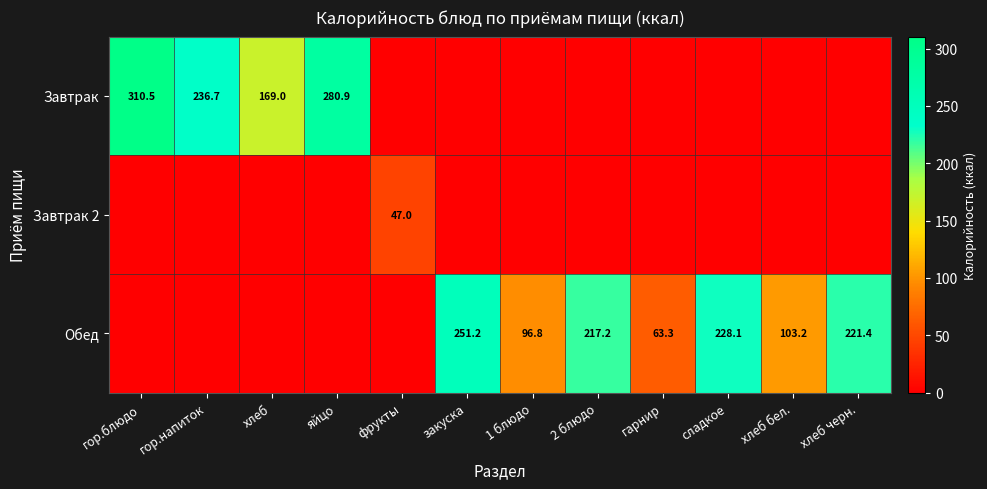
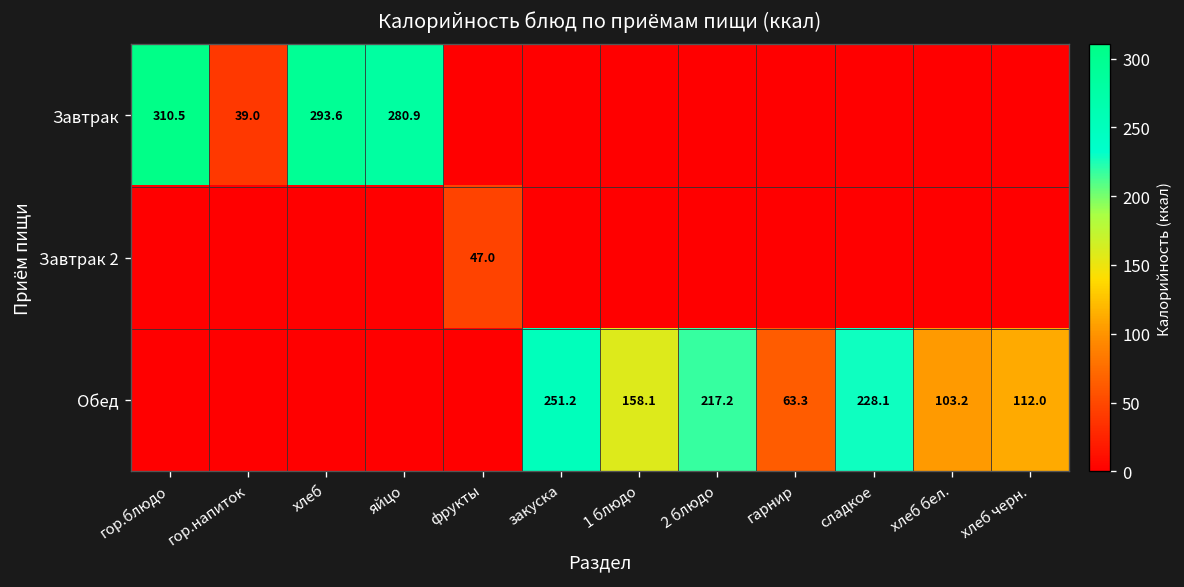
  {
    "Завтрак": {
      "гор.блюдо": 310.5,
-     "гор.напиток": 236.7,
-     "хлеб": 169.0,
+     "гор.напиток": 39.0,
+     "хлеб": 293.6,
      "яйцо": 280.9
    },
    "Завтрак 2": {
      "фрукты": 47.0
    },
    "Обед": {
      "закуска": 251.2,
-     "1 блюдо": 96.8,
+     "1 блюдо": 158.1,
      "2 блюдо": 217.2,
      "гарнир": 63.3,
      "сладкое": 228.1,
      "хлеб бел.": 103.2,
-     "хлеб черн.": 221.4
+     "хлеб черн.": 112.0
    }
  }
